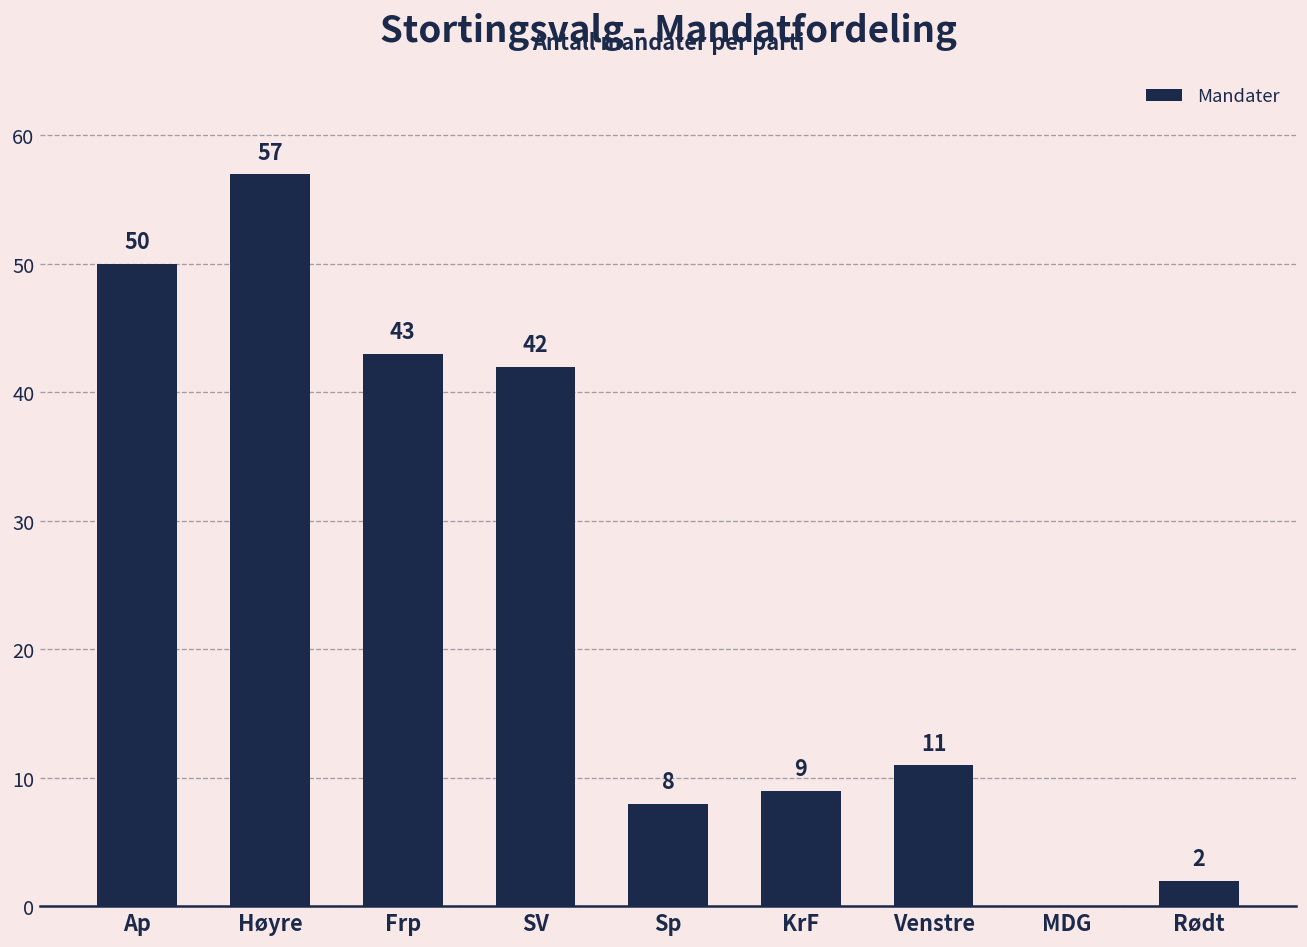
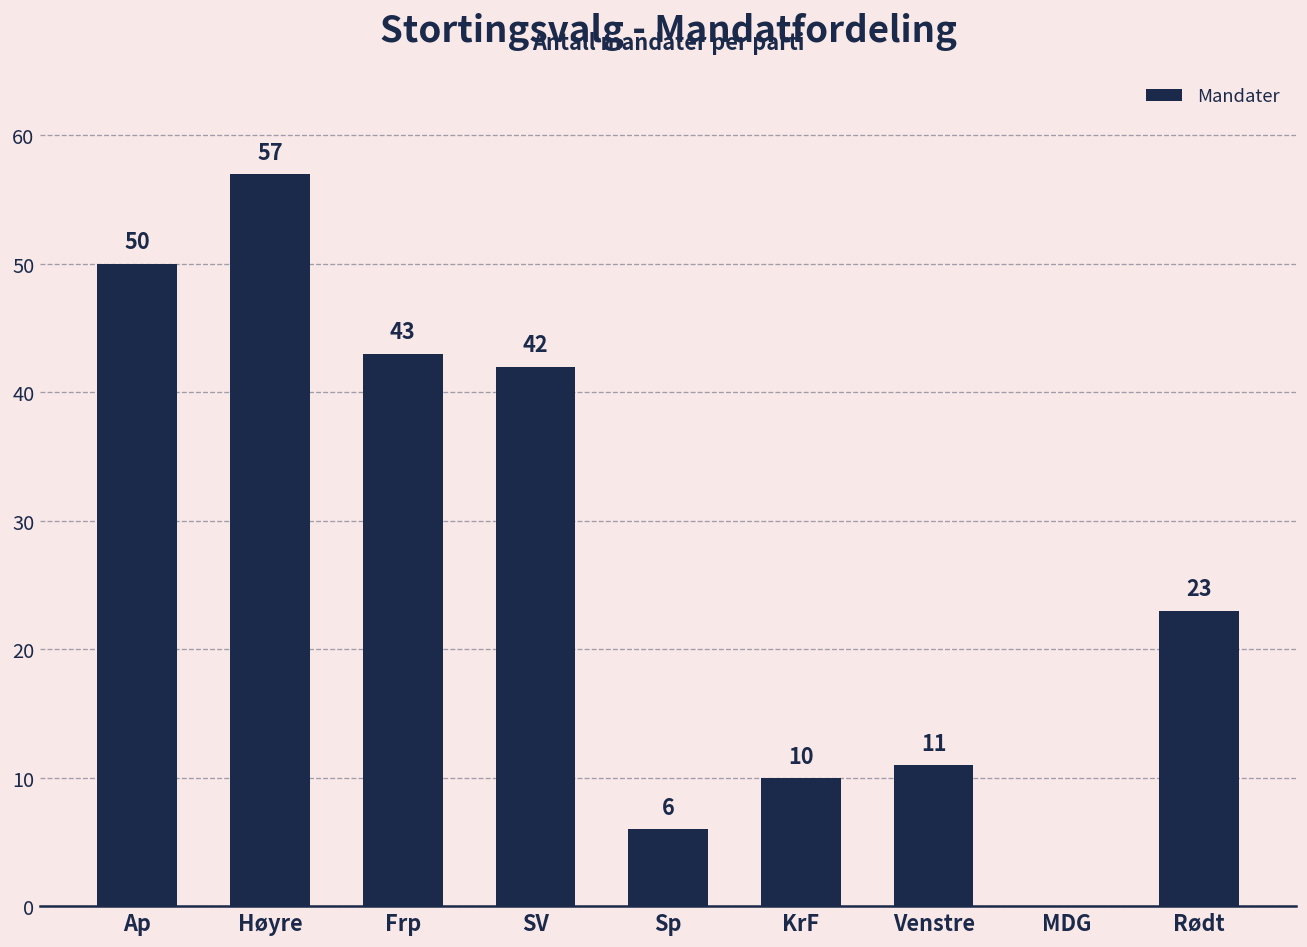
  {
    "Ap": 50,
    "Høyre": 57,
    "Frp": 43,
    "SV": 42,
-   "Sp": 8,
-   "KrF": 9,
+   "Sp": 6,
+   "KrF": 10,
    "Venstre": 11,
-   "Rødt": 2
+   "Rødt": 23
  }
